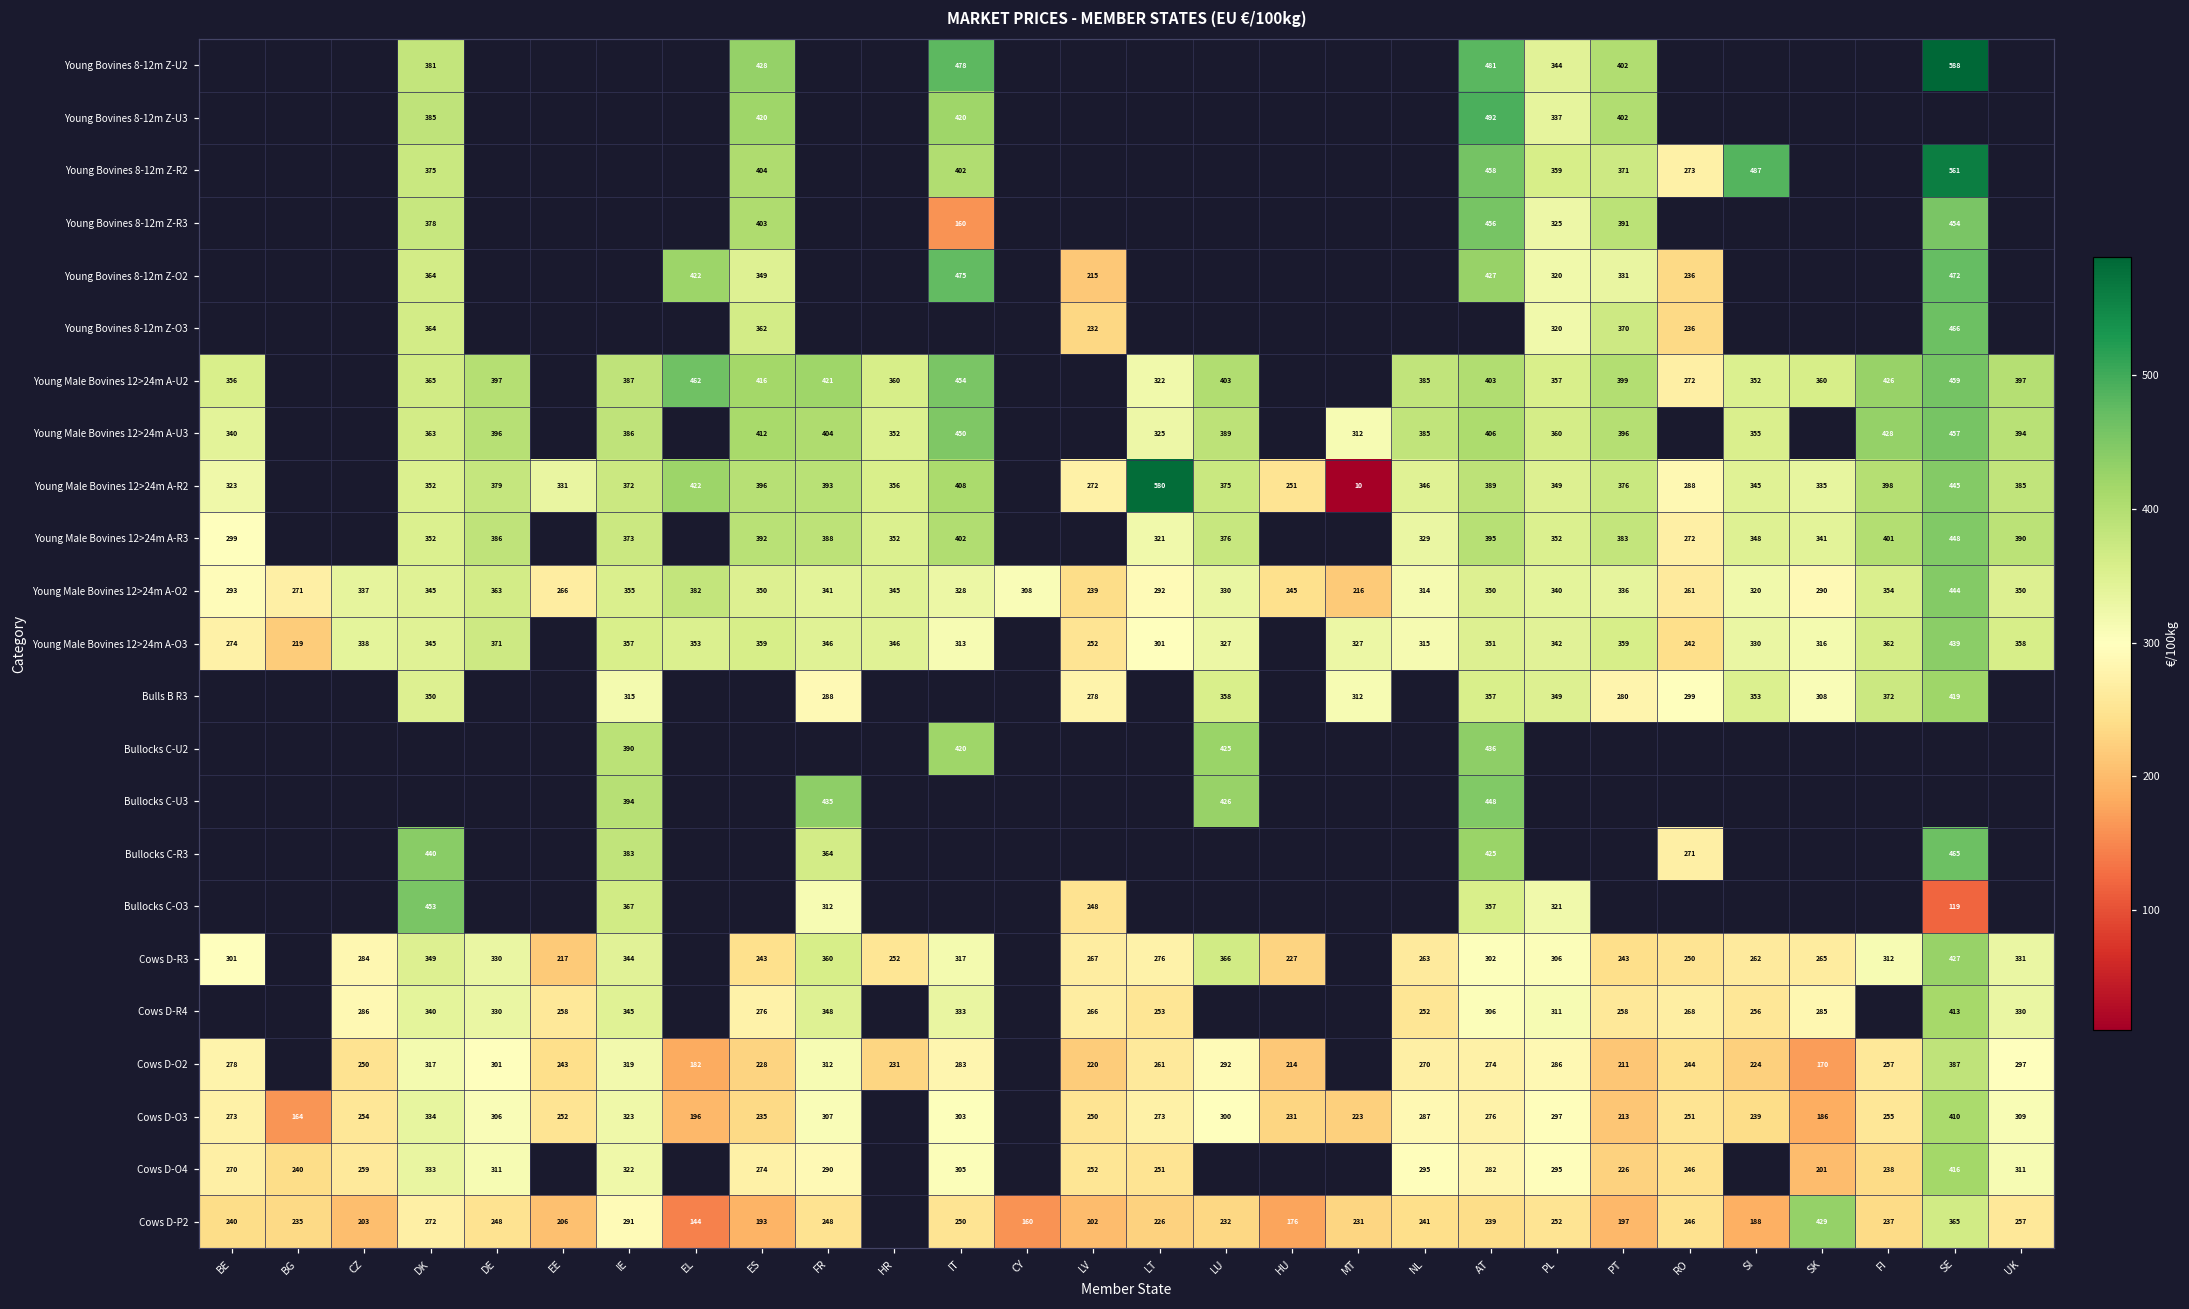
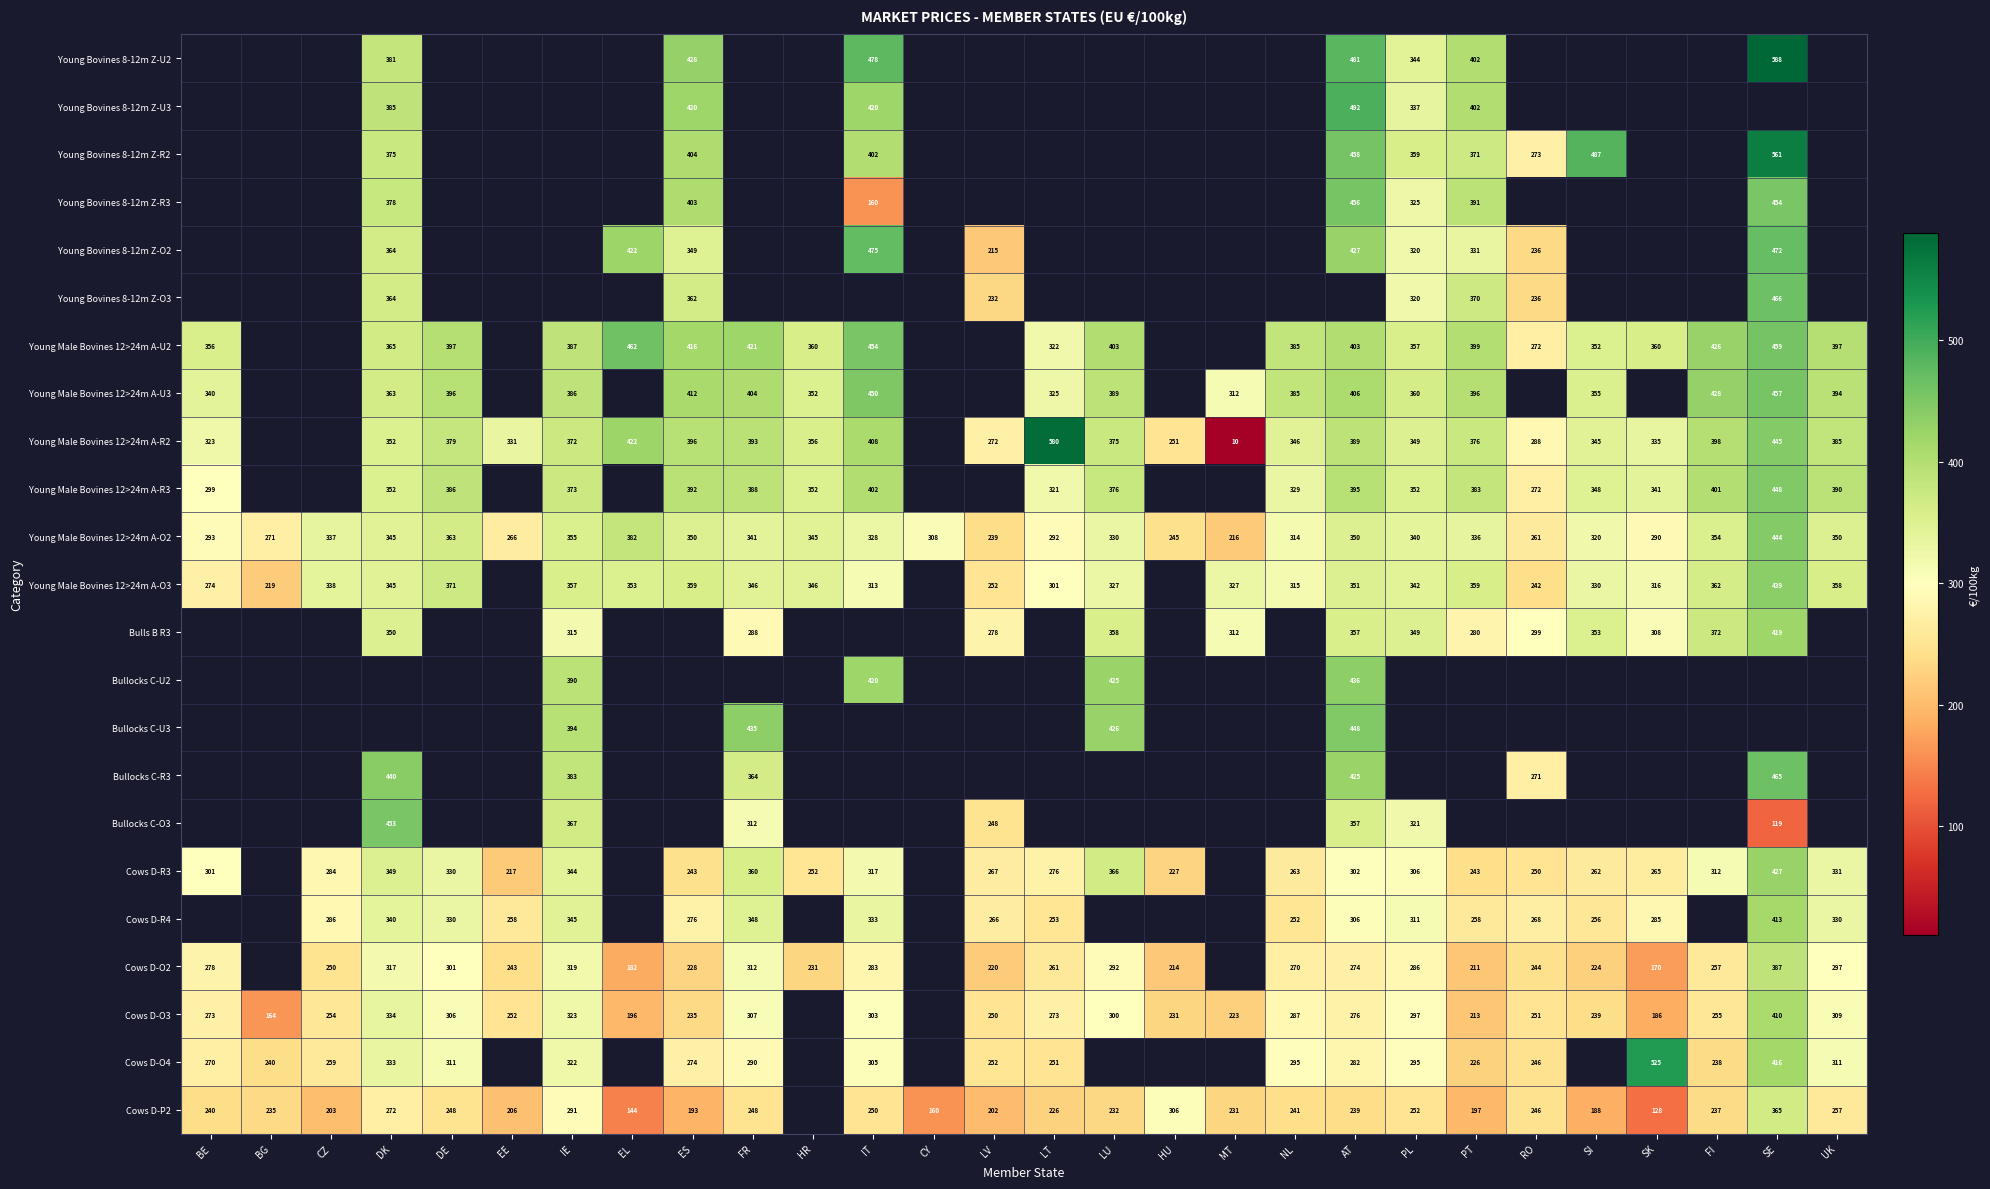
  {
    "Cows D-O4": {
      "BE": 270,
      "BG": 240,
      "CZ": 259,
      "DK": 333,
      "DE": 311,
      "IE": 322,
      "ES": 274,
      "FR": 290,
      "IT": 305,
      "LV": 252,
      "LT": 251,
      "NL": 295,
      "AT": 282,
      "PL": 295,
      "PT": 226,
      "RO": 246,
-     "SK": 201,
+     "SK": 525,
      "FI": 238,
      "SE": 416,
      "UK": 311
    },
    "Cows D-P2": {
      "BE": 240,
      "BG": 235,
      "CZ": 203,
      "DK": 272,
      "DE": 248,
      "EE": 206,
      "IE": 291,
      "EL": 144,
      "ES": 193,
      "FR": 248,
      "IT": 250,
      "CY": 160,
      "LV": 202,
      "LT": 226,
      "LU": 232,
-     "HU": 176,
+     "HU": 306,
      "MT": 231,
      "NL": 241,
      "AT": 239,
      "PL": 252,
      "PT": 197,
      "RO": 246,
      "SI": 188,
-     "SK": 429,
+     "SK": 128,
      "FI": 237,
      "SE": 365,
      "UK": 257
    }
  }
